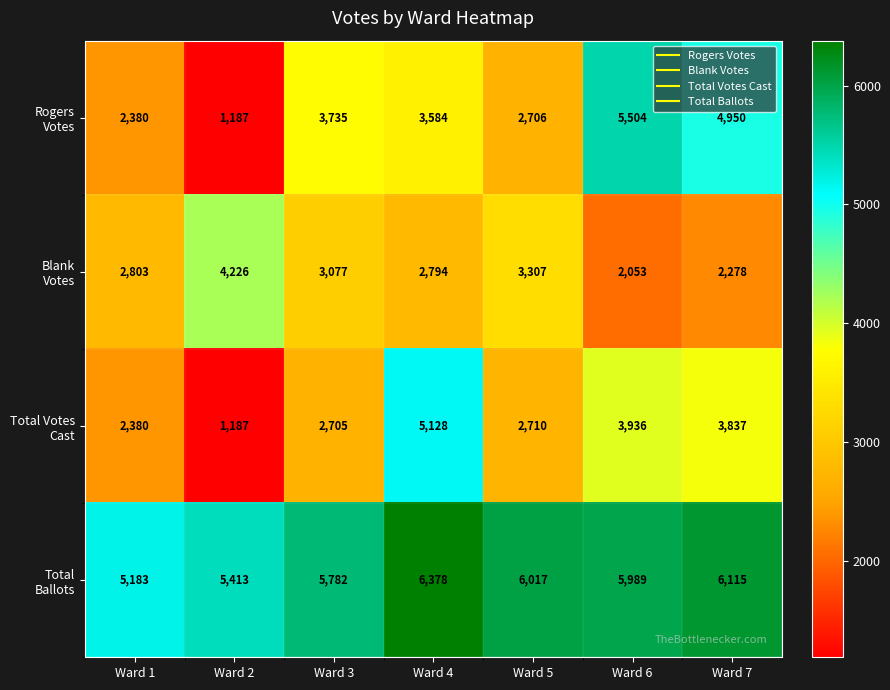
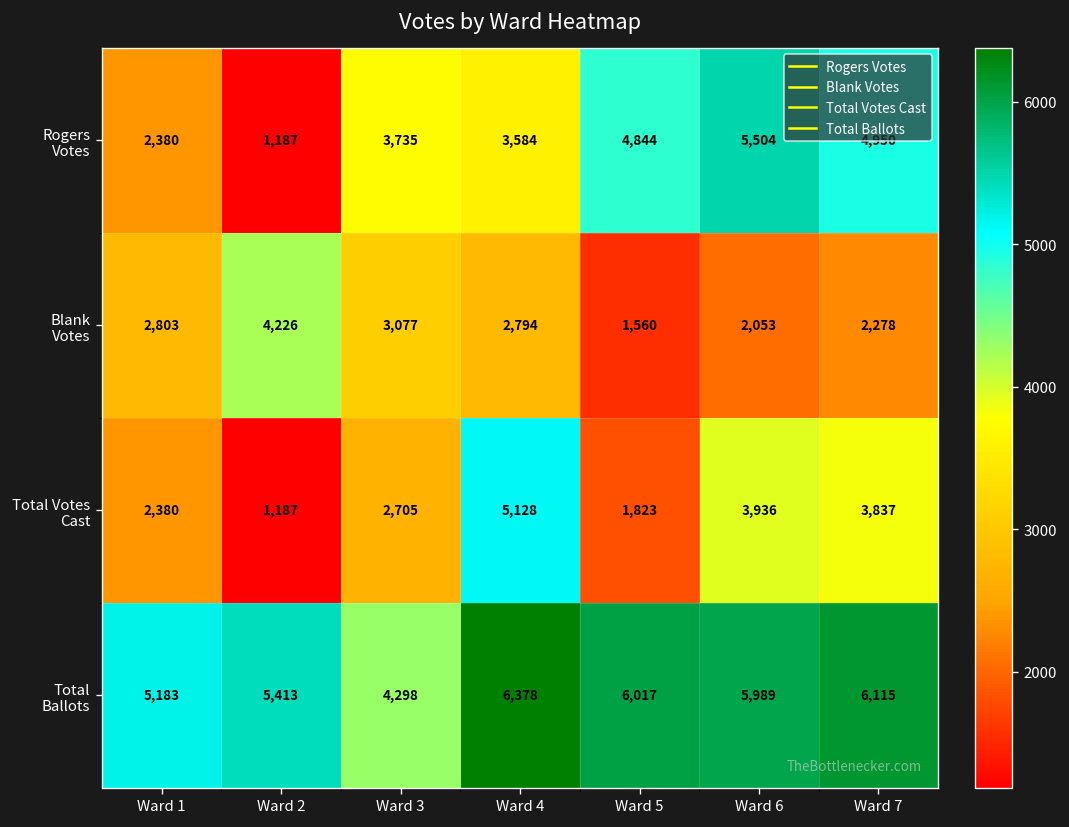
  {
    "Rogers Votes": {
      "Ward 1": "2,380",
      "Ward 2": "1,187",
      "Ward 3": "3,735",
      "Ward 4": "3,584",
-     "Ward 5": "2,706",
+     "Ward 5": "4,844",
      "Ward 6": "5,504"
    },
    "Blank Votes": {
      "Ward 1": "2,803",
      "Ward 2": "4,226",
      "Ward 3": "3,077",
      "Ward 4": "2,794",
-     "Ward 5": "3,307",
+     "Ward 5": "1,560",
      "Ward 6": "2,053",
      "Ward 7": "2,278"
    },
    "Total Votes Cast": {
      "Ward 1": "2,380",
      "Ward 2": "1,187",
      "Ward 3": "2,705",
      "Ward 4": "5,128",
-     "Ward 5": "2,710",
+     "Ward 5": "1,823",
      "Ward 6": "3,936",
      "Ward 7": "3,837"
    },
    "Total Ballots": {
      "Ward 1": "5,183",
      "Ward 2": "5,413",
-     "Ward 3": "5,782",
+     "Ward 3": "4,298",
      "Ward 4": "6,378",
      "Ward 5": "6,017",
      "Ward 6": "5,989"
    }
  }
